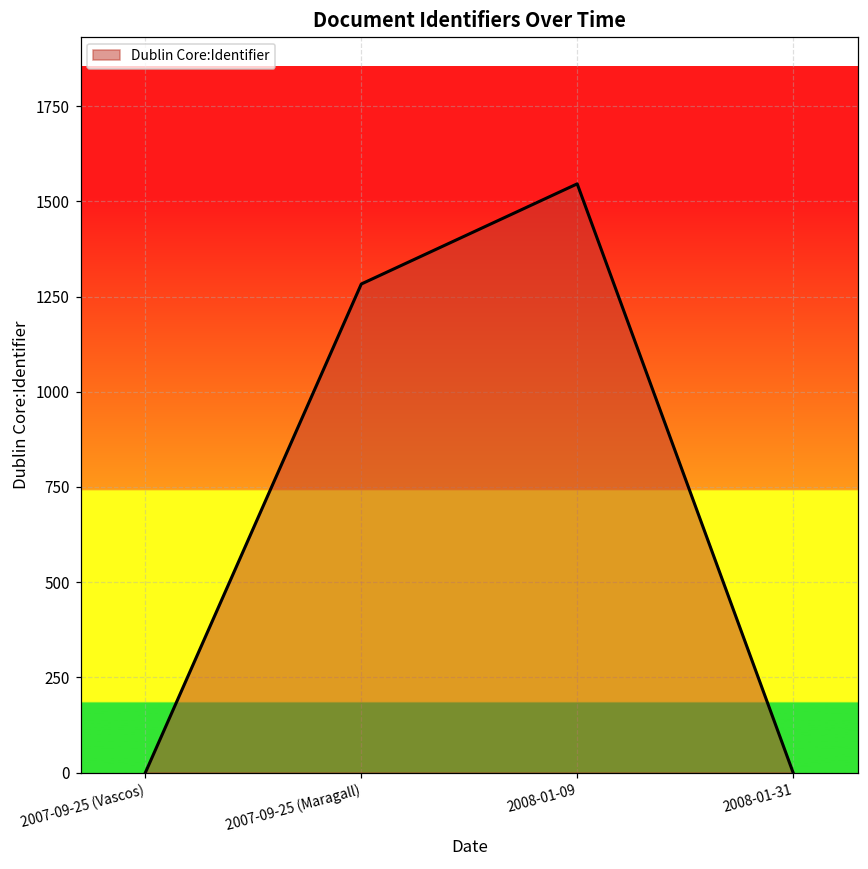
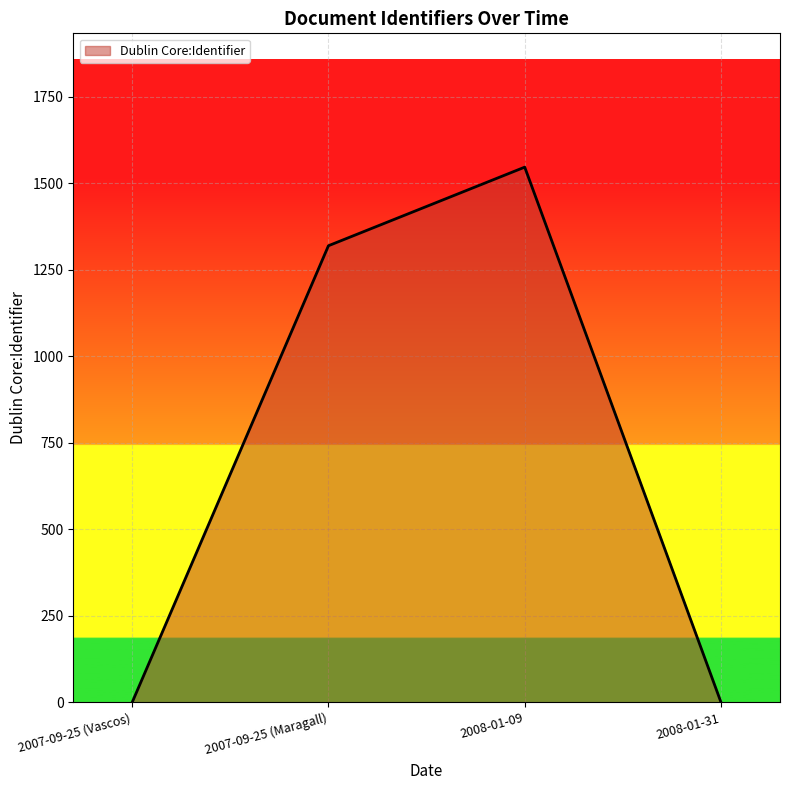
  {
    "2007-09-25 (Vascos)": 0,
-   "2007-09-25 (Maragall)": 1280,
+   "2007-09-25 (Maragall)": 1320,
    "2008-01-09": 1550,
    "2008-01-31": 0
  }
